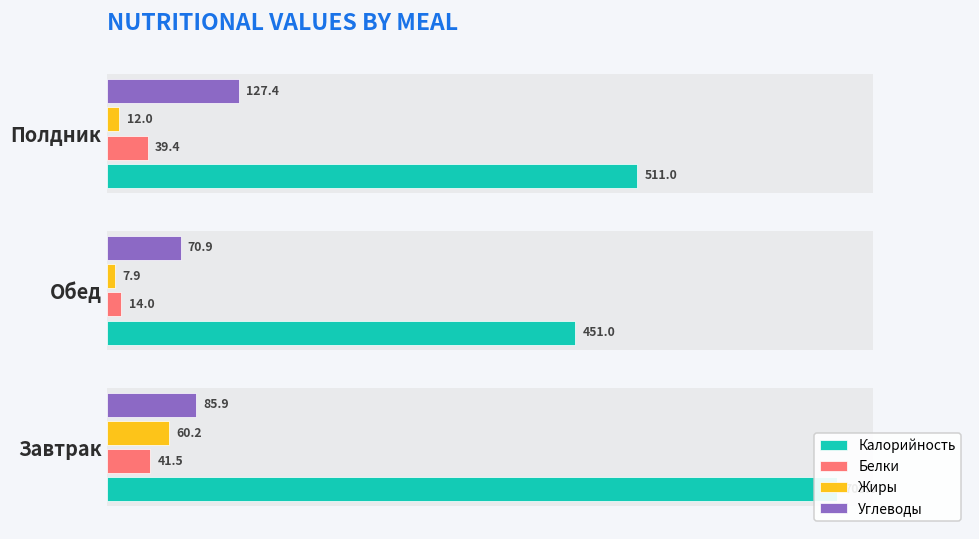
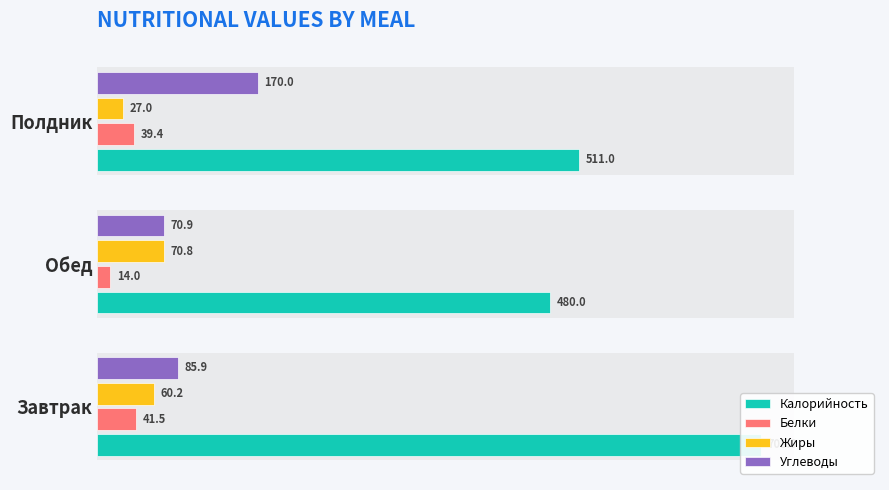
  {
    "Калорийность": {
-     "Обед": 451.0
+     "Обед": 480.0
    },
    "Жиры": {
-     "Полдник": 12.0,
-     "Обед": 7.9
+     "Полдник": 27.0,
+     "Обед": 70.8
    },
    "Углеводы": {
-     "Полдник": 127.4
+     "Полдник": 170.0
    }
  }
